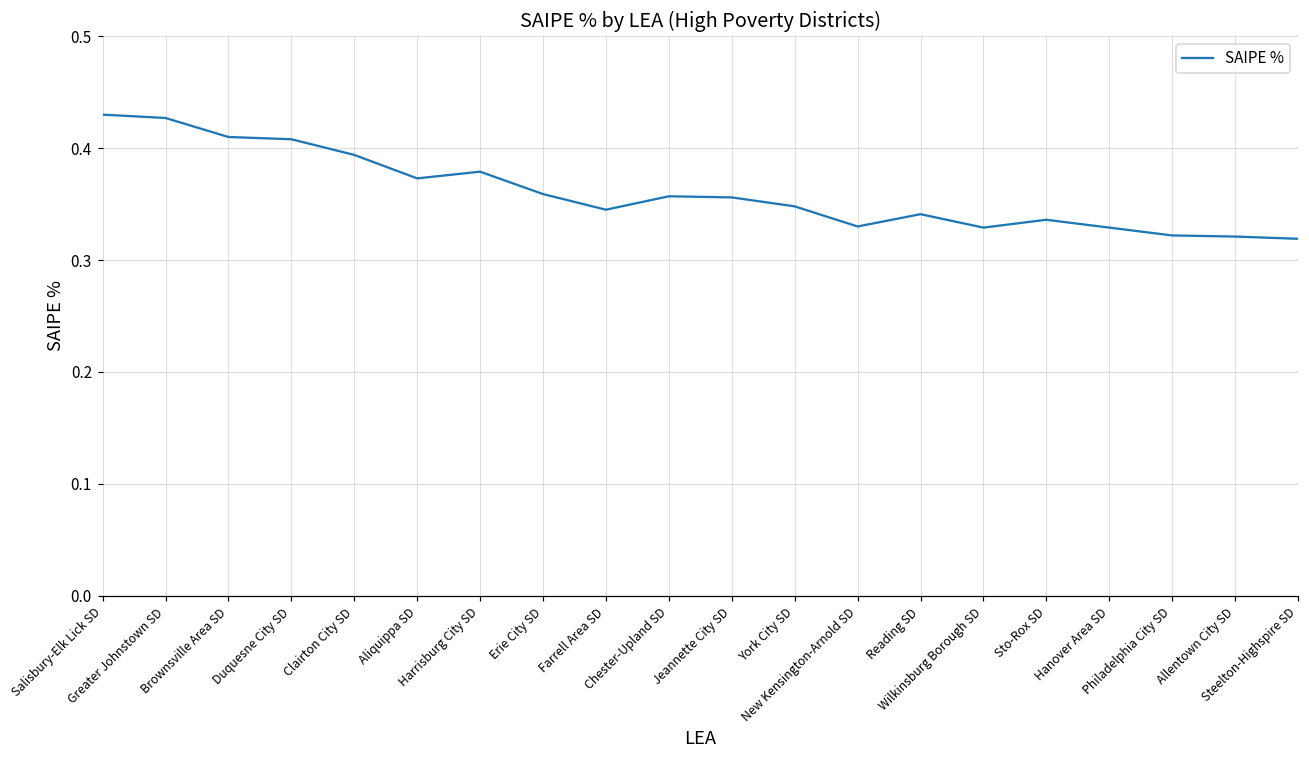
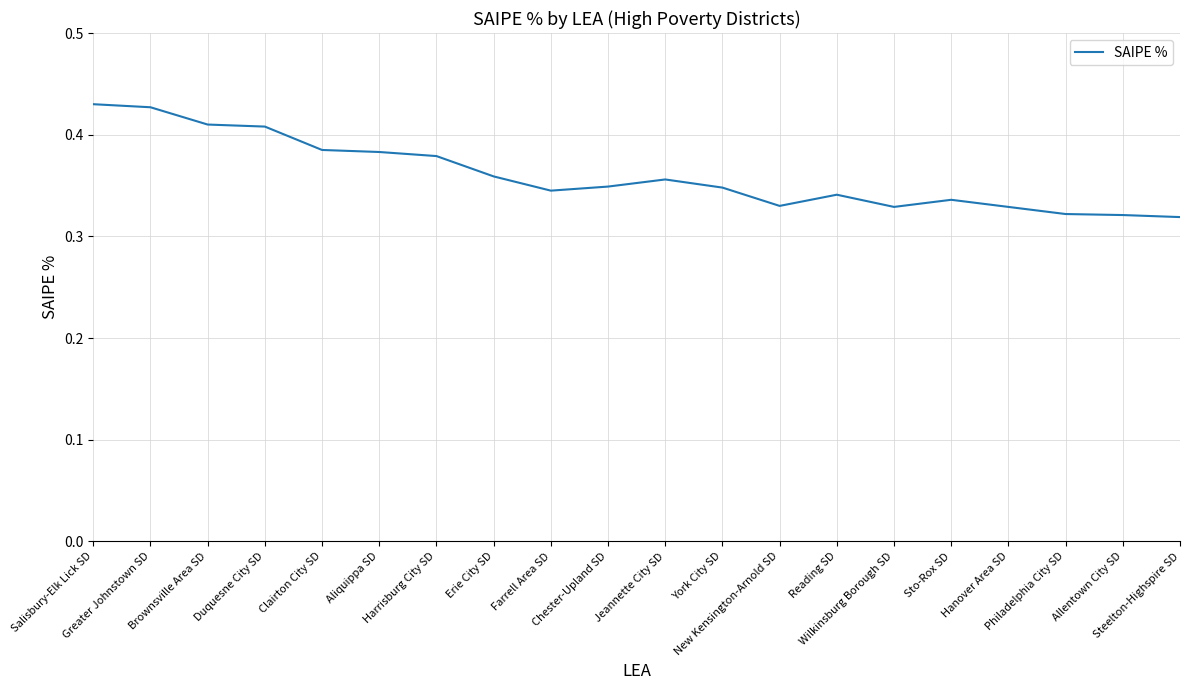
  {
    "Salisbury-Elk Lick SD": 0.430,
    "Greater Johnstown SD": 0.427,
    "Brownsville Area SD": 0.410,
    "Duquesne City SD": 0.408,
-   "Clairton City SD": 0.394,
-   "Aliquippa SD": 0.373,
+   "Clairton City SD": 0.385,
+   "Aliquippa SD": 0.383,
    "Harrisburg City SD": 0.379,
    "Erie City SD": 0.359,
    "Farrell Area SD": 0.345,
-   "Chester-Upland SD": 0.357,
+   "Chester-Upland SD": 0.349,
    "Jeannette City SD": 0.356,
    "York City SD": 0.348,
    "New Kensington-Arnold SD": 0.330,
    "Reading SD": 0.341,
    "Wilkinsburg Borough SD": 0.329,
    "Sto-Rox SD": 0.336,
    "Hanover Area SD": 0.329,
    "Philadelphia City SD": 0.322,
    "Allentown City SD": 0.321,
    "Steelton-Highspire SD": 0.319
  }
